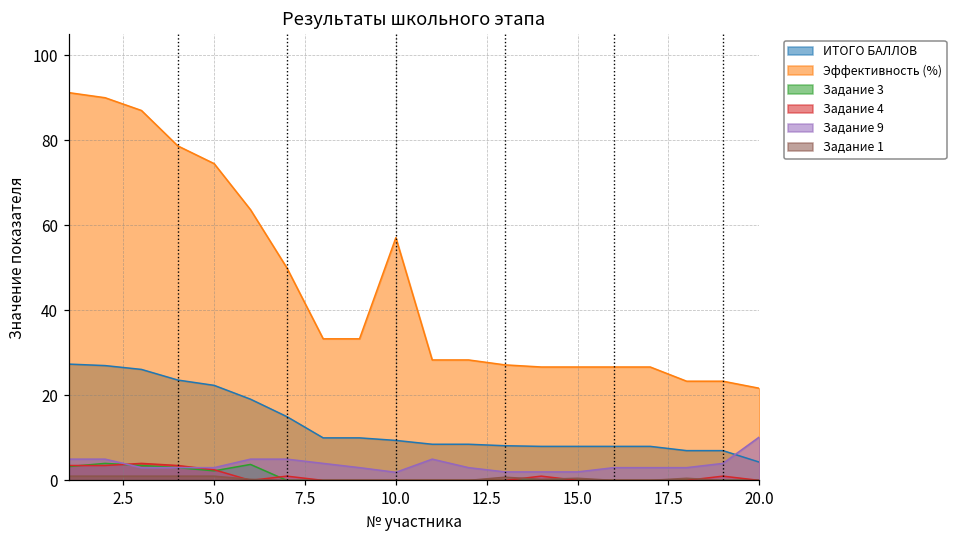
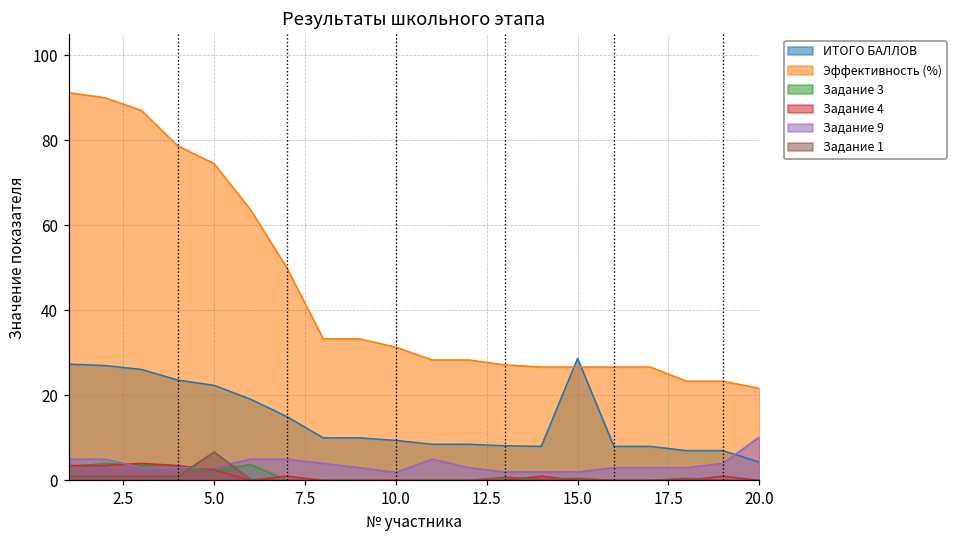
  {
    "ИТОГО БАЛЛОВ": {
      "5.0": 22,
      "10.0": 9,
-     "15.0": 8,
+     "15.0": 29,
      "20.0": 4
    },
    "Эффективность (%)": {
      "5.0": 75,
-     "10.0": 57,
+     "10.0": 31,
      "15.0": 27,
      "20.0": 22
    },
    "Задание 9": {
      "10.0": 2,
      "15.0": 2,
      "20.0": 10
    },
    "Задание 1": {
-     "5.0": 1
+     "5.0": 7
    }
  }
